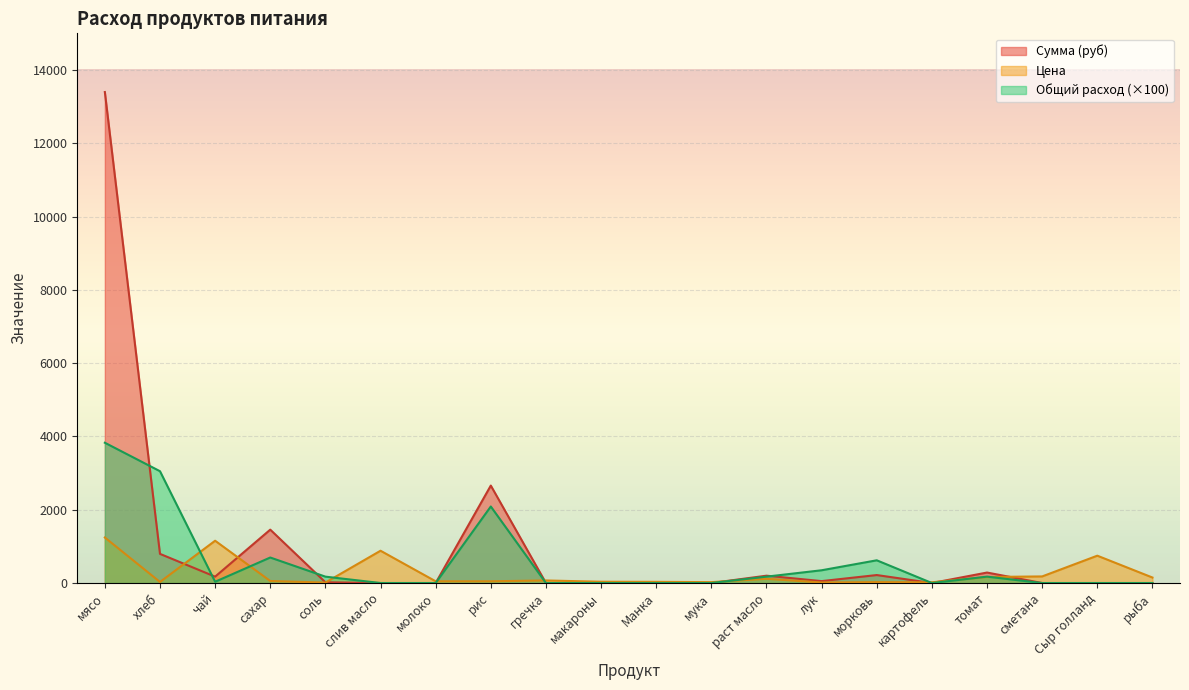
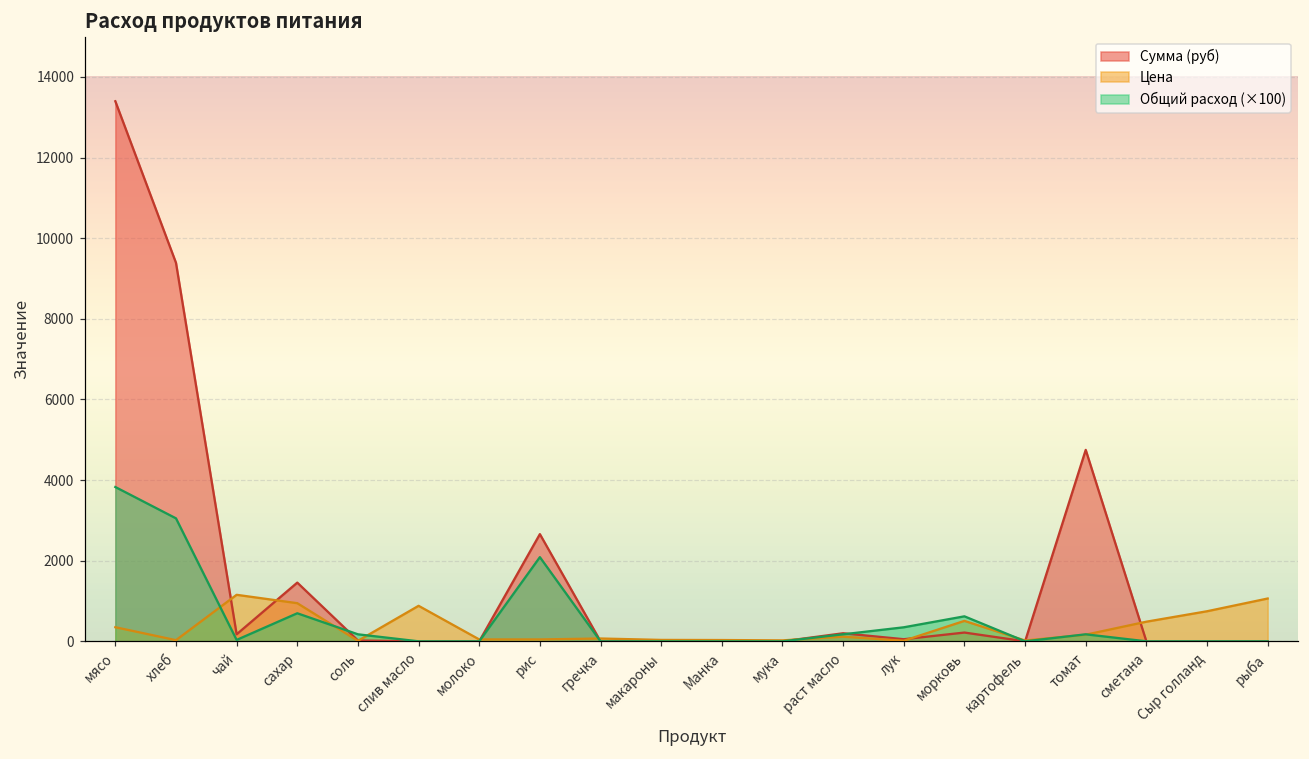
  {
    "Сумма (руб)": {
      "мясо": 13400,
-     "хлеб": 800,
+     "хлеб": 9400,
      "чай": 200,
      "сахар": 1500,
      "рис": 2700,
      "морковь": 200,
-     "томат": 300
+     "томат": 4700
    },
    "Цена": {
-     "мясо": 1200,
+     "мясо": 400,
      "хлеб": 0,
      "чай": 1200,
-     "сахар": 100,
+     "сахар": 900,
      "слив масло": 900,
      "рис": 0,
-     "морковь": 0,
-     "сметана": 200,
+     "морковь": 500,
+     "сметана": 500,
      "Сыр голланд": 700,
-     "рыба": 200
+     "рыба": 1100
    },
    "Общий расход (×100)": {
      "мясо": 3800,
      "хлеб": 3100,
      "чай": 0,
      "сахар": 700,
      "соль": 200,
      "рис": 2100,
      "лук": 300,
      "морковь": 600
    }
  }
